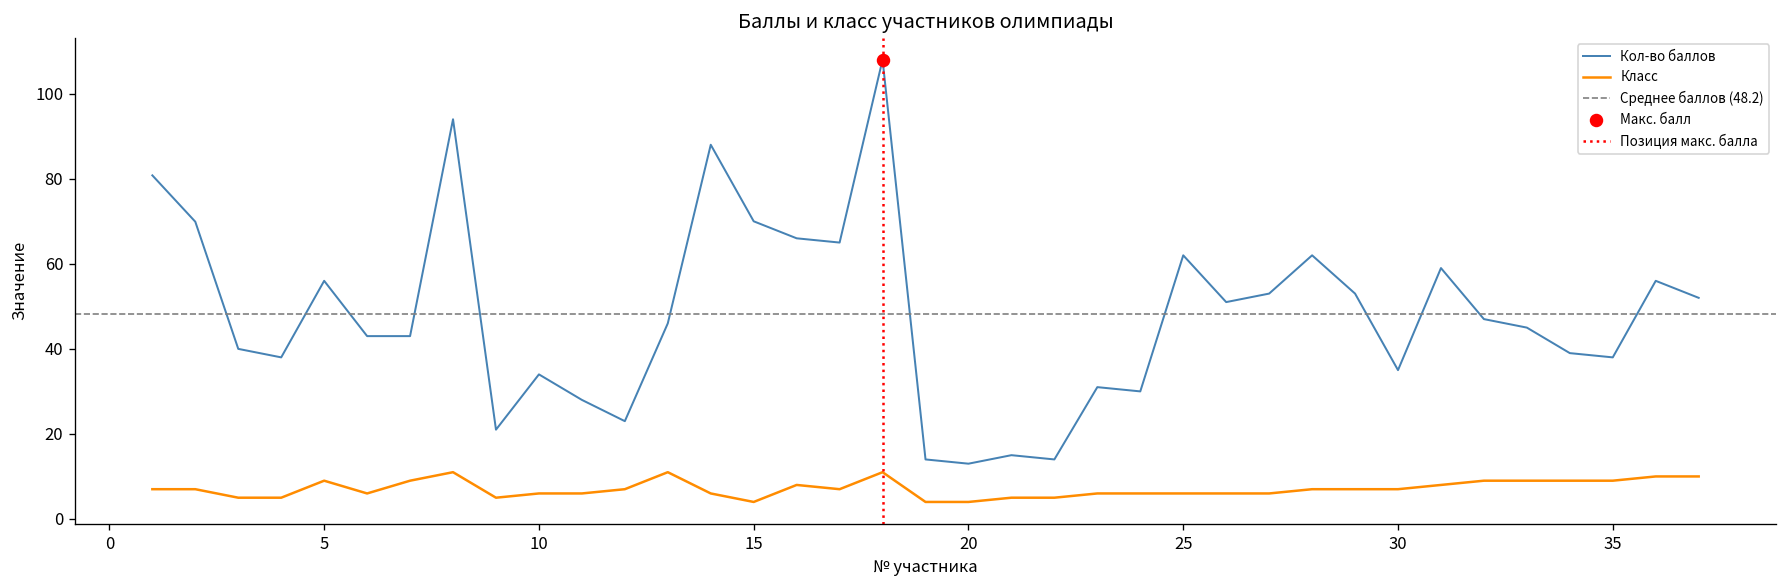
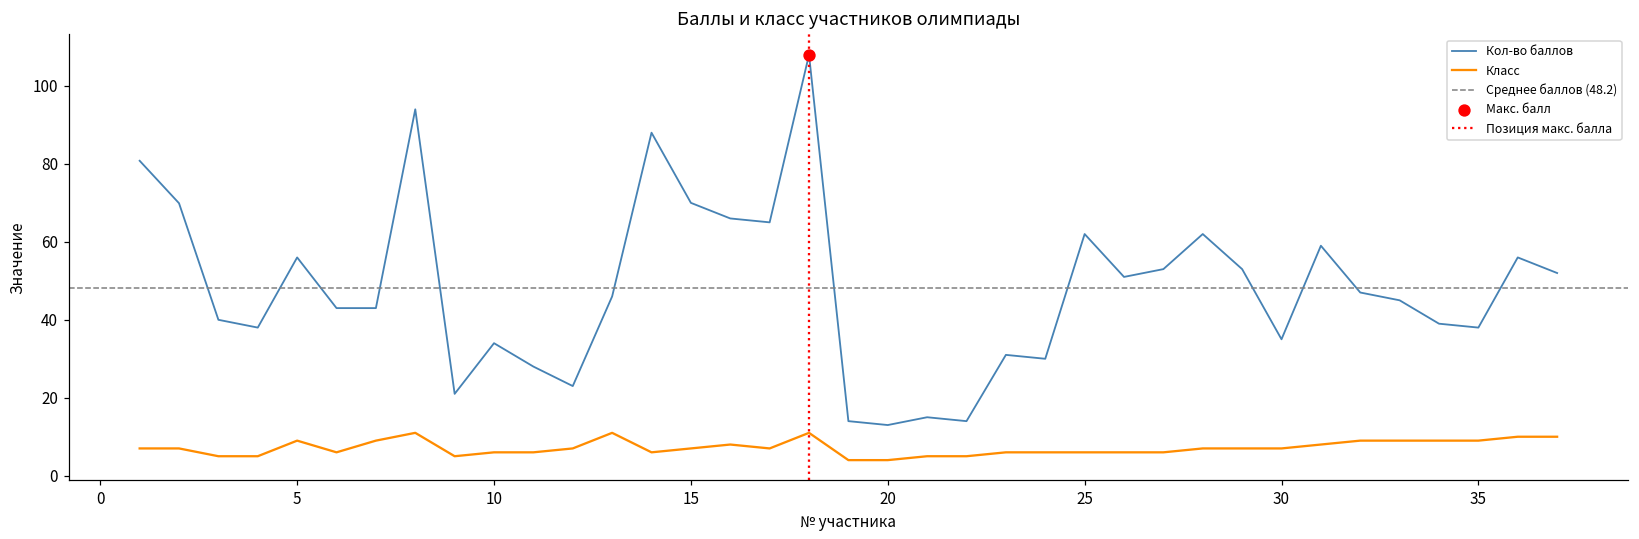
  {
    "Кол-во баллов": {
      "5": 56,
      "10": 34,
      "15": 70,
      "20": 13,
      "25": 62,
      "30": 35,
      "35": 38
    },
    "Класс": {
      "5": 9,
      "10": 6,
-     "15": 4,
+     "15": 7,
      "20": 4,
      "25": 6,
      "30": 7,
      "35": 9
    }
  }
